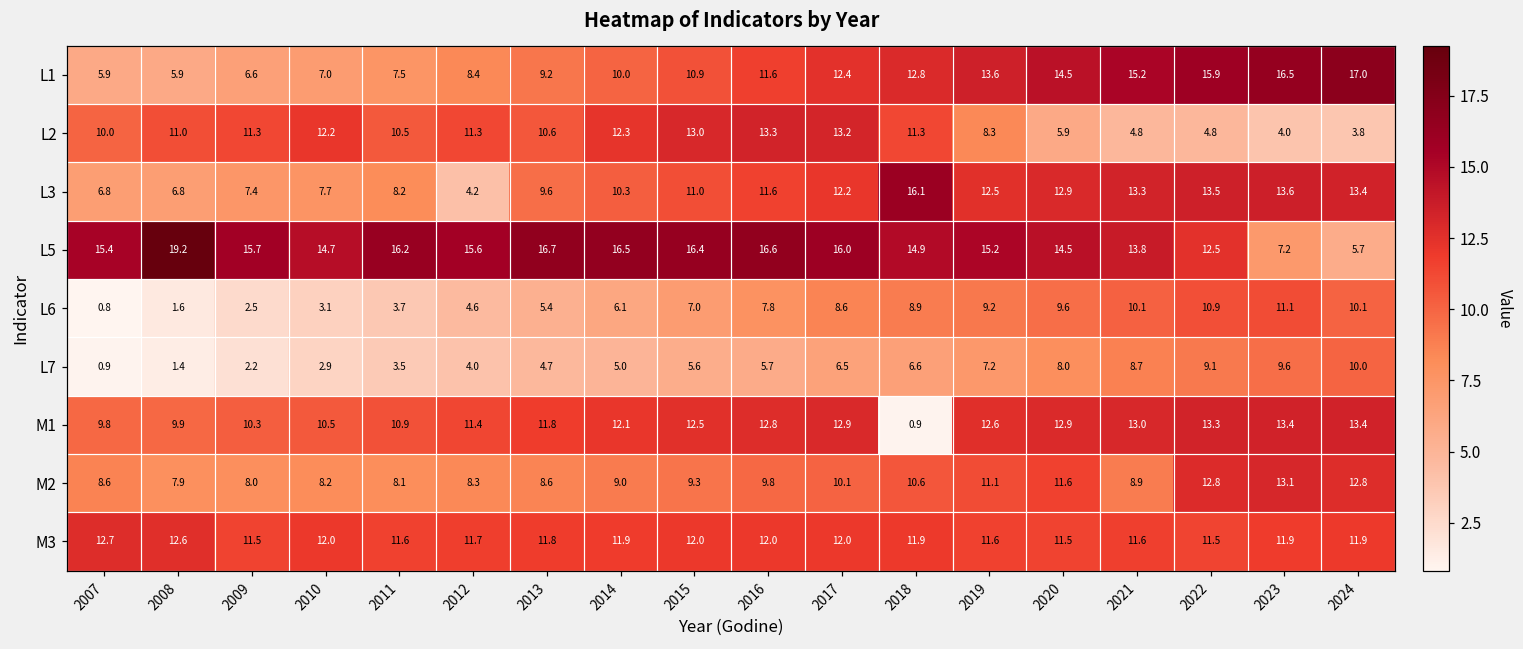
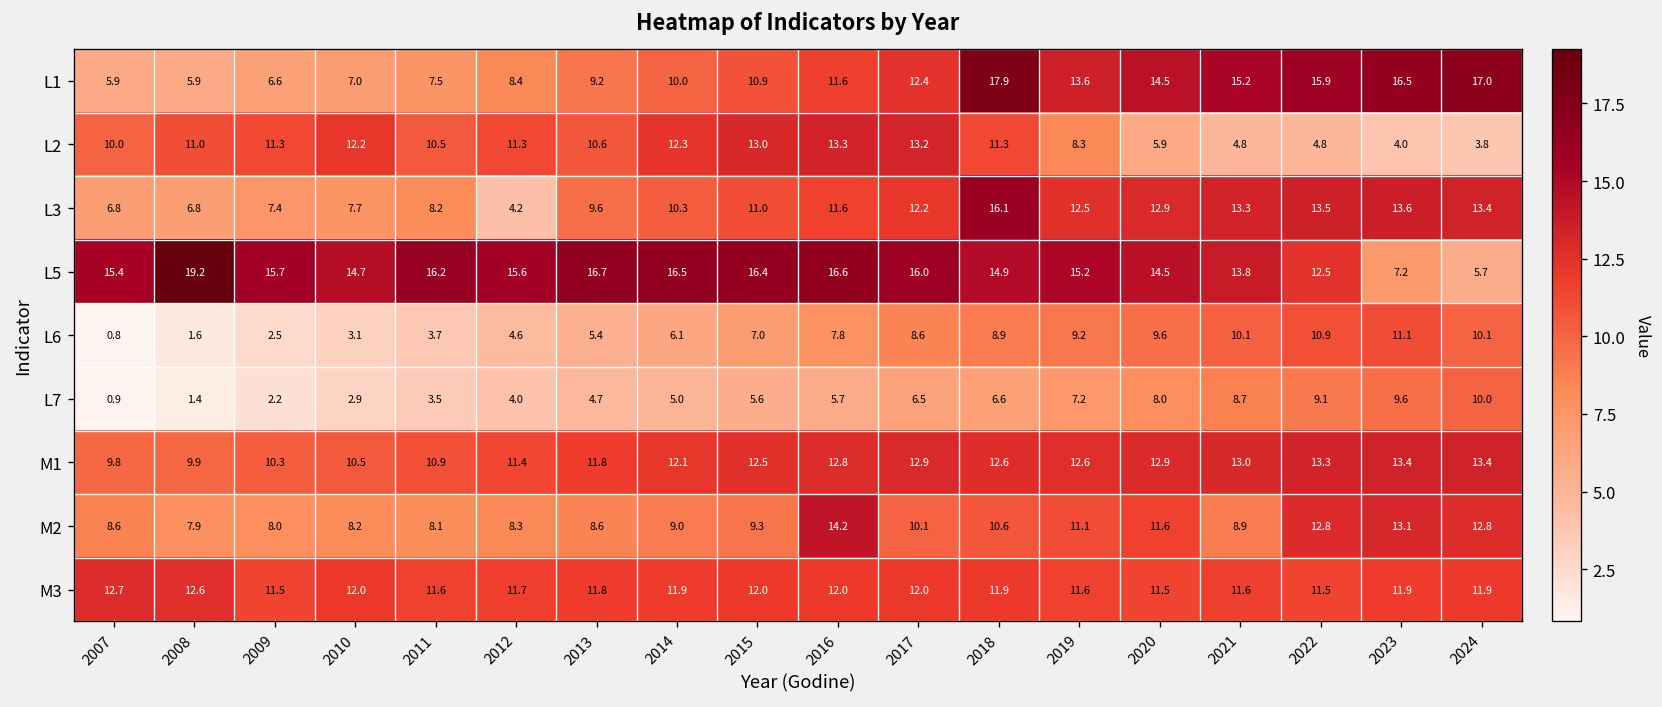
  {
    "L1": {
      "2007": 5.9,
      "2008": 5.9,
      "2009": 6.6,
      "2010": 7.0,
      "2011": 7.5,
      "2012": 8.4,
      "2013": 9.2,
      "2014": 10.0,
      "2015": 10.9,
      "2016": 11.6,
      "2017": 12.4,
-     "2018": 12.8,
+     "2018": 17.9,
      "2019": 13.6,
      "2020": 14.5,
      "2021": 15.2,
      "2022": 15.9,
      "2023": 16.5,
      "2024": 17.0
    },
    "L2": {
      "2007": 10.0,
      "2008": 11.0,
      "2009": 11.3,
      "2010": 12.2,
      "2011": 10.5,
      "2012": 11.3,
      "2013": 10.6,
      "2014": 12.3,
      "2015": 13.0,
      "2016": 13.3,
      "2017": 13.2,
      "2018": 11.3,
      "2019": 8.3,
      "2020": 5.9,
      "2021": 4.8,
      "2022": 4.8,
      "2023": 4.0,
      "2024": 3.8
    },
    "L3": {
      "2007": 6.8,
      "2008": 6.8,
      "2009": 7.4,
      "2010": 7.7,
      "2011": 8.2,
      "2012": 4.2,
      "2013": 9.6,
      "2014": 10.3,
      "2015": 11.0,
      "2016": 11.6,
      "2017": 12.2,
      "2018": 16.1,
      "2019": 12.5,
      "2020": 12.9,
      "2021": 13.3,
      "2022": 13.5,
      "2023": 13.6,
      "2024": 13.4
    },
    "L5": {
      "2007": 15.4,
      "2008": 19.2,
      "2009": 15.7,
      "2010": 14.7,
      "2011": 16.2,
      "2012": 15.6,
      "2013": 16.7,
      "2014": 16.5,
      "2015": 16.4,
      "2016": 16.6,
      "2017": 16.0,
      "2018": 14.9,
      "2019": 15.2,
      "2020": 14.5,
      "2021": 13.8,
      "2022": 12.5,
      "2023": 7.2,
      "2024": 5.7
    },
    "L6": {
      "2007": 0.8,
      "2008": 1.6,
      "2009": 2.5,
      "2010": 3.1,
      "2011": 3.7,
      "2012": 4.6,
      "2013": 5.4,
      "2014": 6.1,
      "2015": 7.0,
      "2016": 7.8,
      "2017": 8.6,
      "2018": 8.9,
      "2019": 9.2,
      "2020": 9.6,
      "2021": 10.1,
      "2022": 10.9,
      "2023": 11.1,
      "2024": 10.1
    },
    "L7": {
      "2007": 0.9,
      "2008": 1.4,
      "2009": 2.2,
      "2010": 2.9,
      "2011": 3.5,
      "2012": 4.0,
      "2013": 4.7,
      "2014": 5.0,
      "2015": 5.6,
      "2016": 5.7,
      "2017": 6.5,
      "2018": 6.6,
      "2019": 7.2,
      "2020": 8.0,
      "2021": 8.7,
      "2022": 9.1,
      "2023": 9.6,
      "2024": 10.0
    },
    "M1": {
      "2007": 9.8,
      "2008": 9.9,
      "2009": 10.3,
      "2010": 10.5,
      "2011": 10.9,
      "2012": 11.4,
      "2013": 11.8,
      "2014": 12.1,
      "2015": 12.5,
      "2016": 12.8,
      "2017": 12.9,
-     "2018": 0.9,
+     "2018": 12.6,
      "2019": 12.6,
      "2020": 12.9,
      "2021": 13.0,
      "2022": 13.3,
      "2023": 13.4,
      "2024": 13.4
    },
    "M2": {
      "2007": 8.6,
      "2008": 7.9,
      "2009": 8.0,
      "2010": 8.2,
      "2011": 8.1,
      "2012": 8.3,
      "2013": 8.6,
      "2014": 9.0,
      "2015": 9.3,
-     "2016": 9.8,
+     "2016": 14.2,
      "2017": 10.1,
      "2018": 10.6,
      "2019": 11.1,
      "2020": 11.6,
      "2021": 8.9,
      "2022": 12.8,
      "2023": 13.1,
      "2024": 12.8
    },
    "M3": {
      "2007": 12.7,
      "2008": 12.6,
      "2009": 11.5,
      "2010": 12.0,
      "2011": 11.6,
      "2012": 11.7,
      "2013": 11.8,
      "2014": 11.9,
      "2015": 12.0,
      "2016": 12.0,
      "2017": 12.0,
      "2018": 11.9,
      "2019": 11.6,
      "2020": 11.5,
      "2021": 11.6,
      "2022": 11.5,
      "2023": 11.9,
      "2024": 11.9
    }
  }
